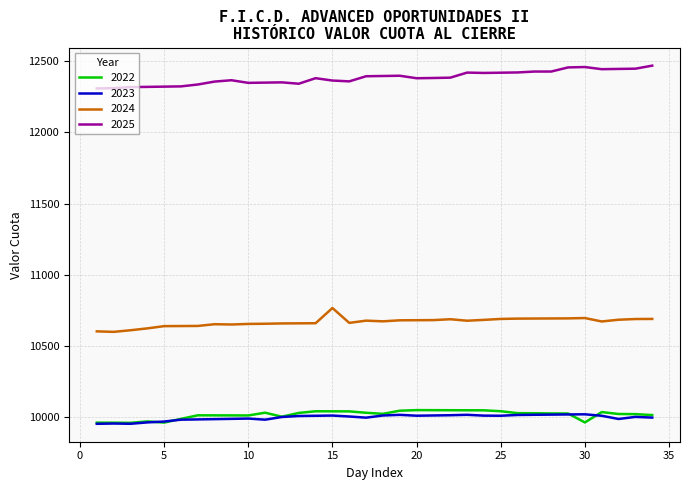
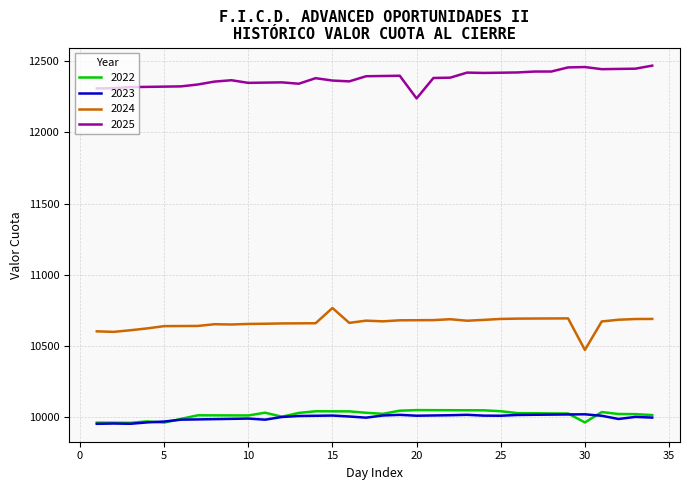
  {
    "2022": {
      "10": 10010,
      "15": 10040,
      "20": 10050,
      "25": 10040,
      "30": 9960
    },
    "2023": {
      "10": 9990,
      "15": 10010,
      "20": 10010,
      "25": 10010,
      "30": 10020
    },
    "2024": {
      "5": 10640,
      "10": 10650,
      "15": 10770,
      "20": 10680,
      "25": 10690,
-     "30": 10700
+     "30": 10470
    },
    "2025": {
      "5": 12320,
      "10": 12350,
      "15": 12360,
-     "20": 12380,
+     "20": 12240,
      "25": 12420,
      "30": 12460
    }
  }
